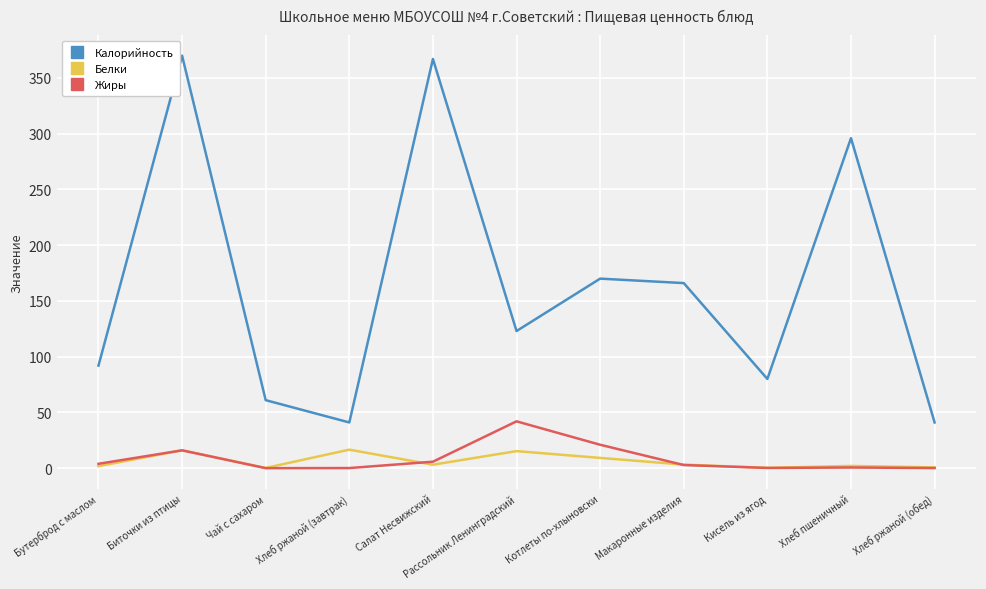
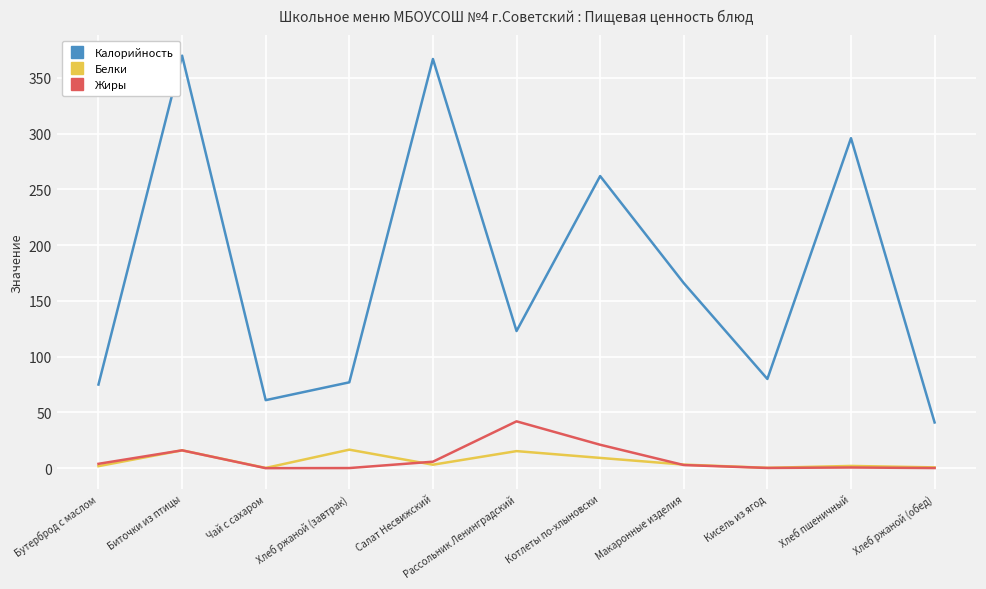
  {
    "Калорийность": {
-     "Бутерброд с маслом": 92,
+     "Бутерброд с маслом": 75,
      "Биточки из птицы": 370,
      "Чай с сахаром": 61,
-     "Хлеб ржаной (завтрак)": 41,
+     "Хлеб ржаной (завтрак)": 77,
      "Салат Несвижский": 367,
      "Рассольник Ленинградский": 123,
-     "Котлеты по-хлыновски": 170,
+     "Котлеты по-хлыновски": 262,
      "Макаронные изделия": 166,
      "Кисель из ягод": 80,
      "Хлеб пшеничный": 296,
      "Хлеб ржаной (обед)": 41
    },
    "Белки": {
      "Хлеб ржаной (завтрак)": 17,
      "Салат Несвижский": 3,
      "Рассольник Ленинградский": 15,
      "Котлеты по-хлыновски": 9
    },
    "Жиры": {
      "Хлеб ржаной (завтрак)": 0,
      "Салат Несвижский": 6,
      "Рассольник Ленинградский": 42,
      "Котлеты по-хлыновски": 21
    }
  }
